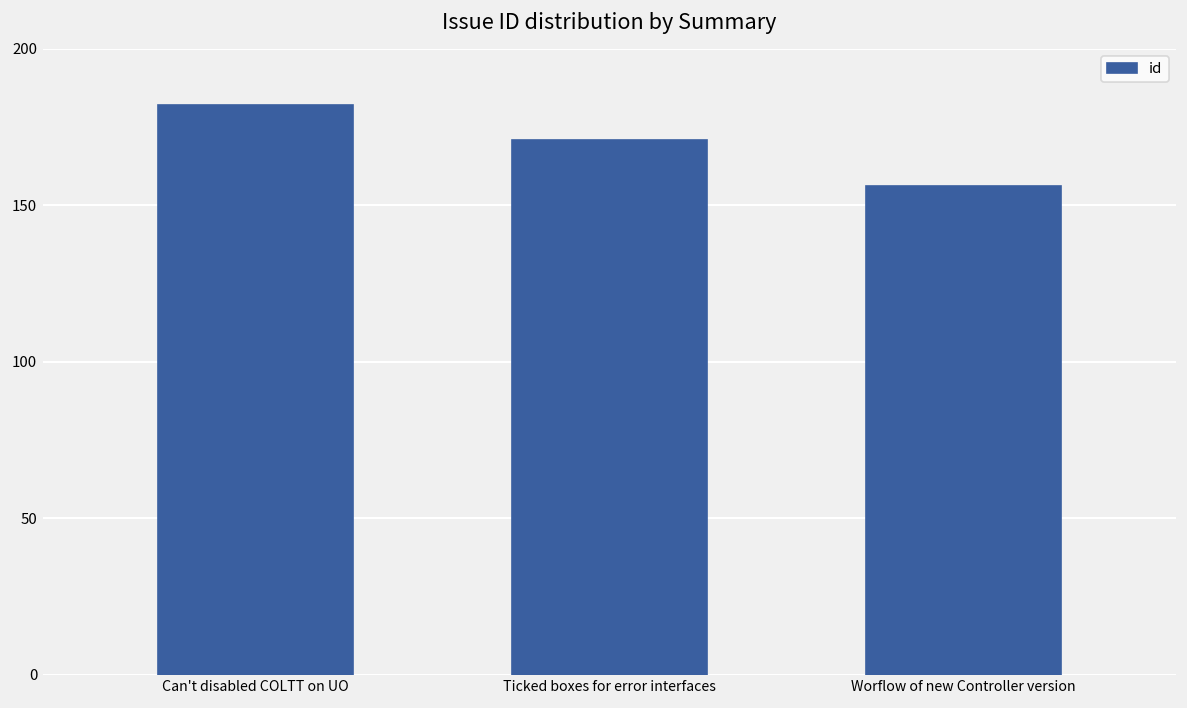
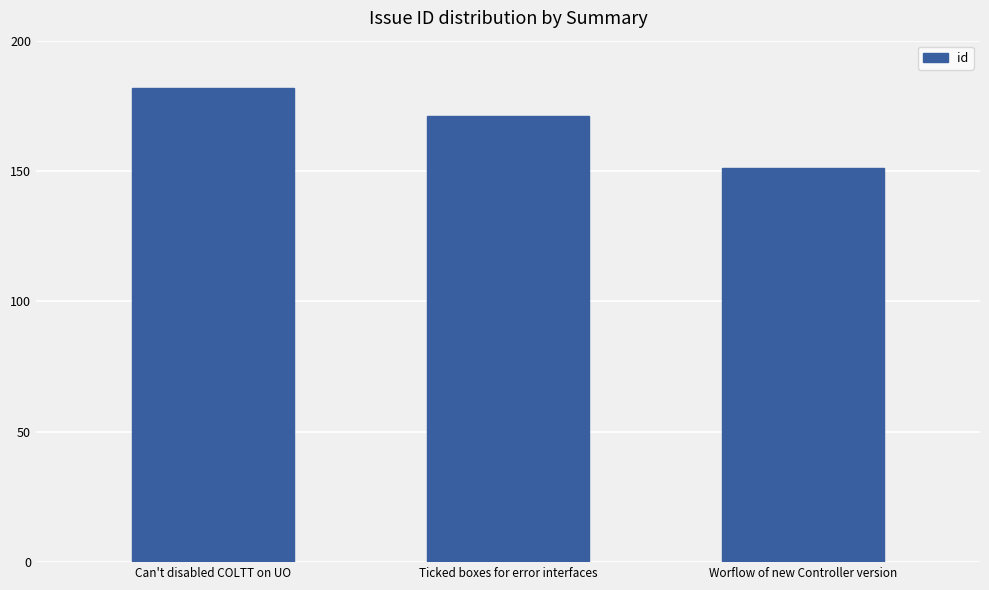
  {
    "Can't disabled COLTT on UO": 182,
    "Ticked boxes for error interfaces": 171,
-   "Worflow of new Controller version": 156
+   "Worflow of new Controller version": 151
  }
